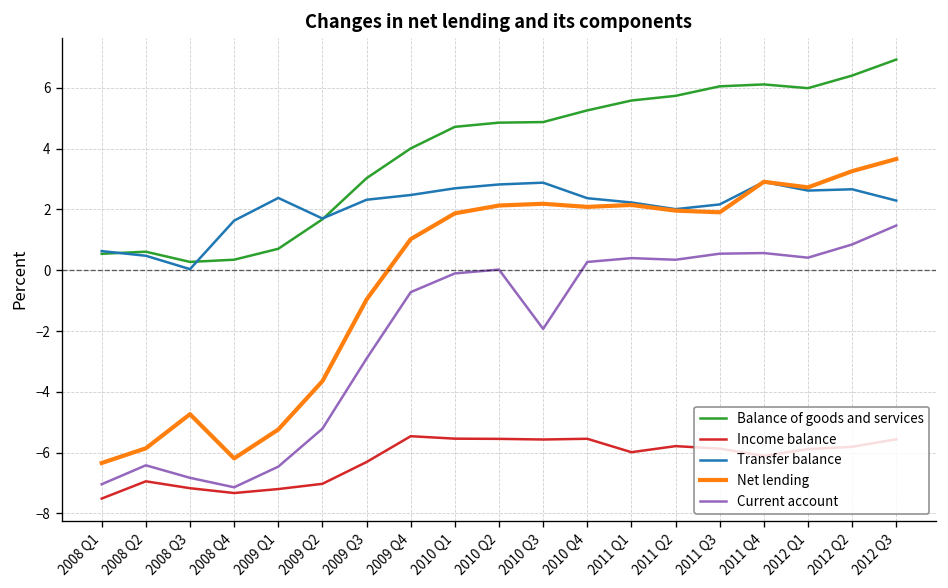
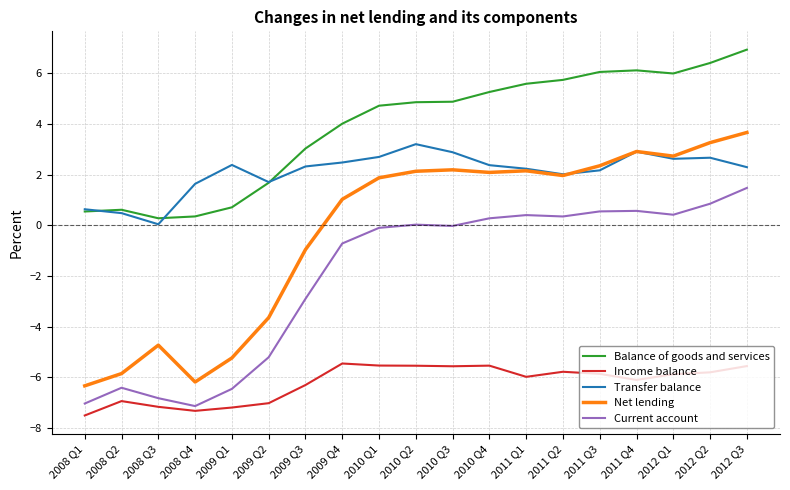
  {
    "Balance of goods and services": {
      "2008 Q2": 0.6,
      "2008 Q3": 0.3,
      "2008 Q4": 0.3,
      "2009 Q1": 0.7,
      "2009 Q3": 3.0,
      "2009 Q4": 4.0,
      "2010 Q1": 4.7,
      "2010 Q2": 4.9,
      "2010 Q3": 4.9,
      "2010 Q4": 5.3,
      "2011 Q1": 5.6,
      "2011 Q2": 5.7,
      "2011 Q3": 6.1,
      "2011 Q4": 6.1,
      "2012 Q1": 6.0,
      "2012 Q2": 6.4,
      "2012 Q3": 6.9
    },
    "Income balance": {
      "2008 Q1": -7.5,
      "2008 Q2": -6.9,
      "2008 Q3": -7.2,
      "2008 Q4": -7.3,
      "2009 Q1": -7.2,
      "2009 Q2": -7.0,
      "2009 Q3": -6.3,
      "2009 Q4": -5.5,
      "2010 Q1": -5.5,
      "2010 Q2": -5.5,
      "2010 Q3": -5.6,
      "2010 Q4": -5.5,
      "2011 Q1": -6.0,
      "2011 Q2": -5.8
    },
    "Transfer balance": {
      "2008 Q2": 0.5,
      "2008 Q3": 0.0,
      "2008 Q4": 1.6,
      "2009 Q1": 2.4,
      "2009 Q3": 2.3,
      "2009 Q4": 2.5,
      "2010 Q1": 2.7,
-     "2010 Q2": 2.8,
+     "2010 Q2": 3.2,
      "2010 Q3": 2.9,
      "2010 Q4": 2.4,
      "2011 Q3": 2.2,
      "2012 Q1": 2.6,
      "2012 Q2": 2.7,
      "2012 Q3": 2.3
    },
    "Net lending": {
      "2008 Q1": -6.3,
      "2008 Q2": -5.9,
      "2008 Q3": -4.7,
      "2008 Q4": -6.2,
      "2009 Q1": -5.2,
      "2009 Q2": -3.6,
      "2009 Q3": -1.0,
      "2009 Q4": 1.0,
      "2010 Q1": 1.9,
      "2010 Q2": 2.1,
      "2010 Q3": 2.2,
      "2010 Q4": 2.1,
-     "2011 Q3": 1.9,
+     "2011 Q3": 2.3,
      "2012 Q1": 2.7,
      "2012 Q2": 3.3,
      "2012 Q3": 3.7
    },
    "Current account": {
      "2008 Q1": -7.0,
      "2008 Q2": -6.4,
      "2008 Q3": -6.8,
      "2008 Q4": -7.1,
      "2009 Q1": -6.5,
      "2009 Q2": -5.2,
      "2009 Q3": -2.9,
      "2009 Q4": -0.7,
      "2010 Q1": -0.1,
      "2010 Q2": 0.0,
-     "2010 Q3": -1.9,
+     "2010 Q3": 0.0,
      "2010 Q4": 0.3,
      "2011 Q1": 0.4,
      "2011 Q2": 0.3,
      "2011 Q3": 0.5,
      "2011 Q4": 0.6,
      "2012 Q1": 0.4,
      "2012 Q2": 0.8,
      "2012 Q3": 1.5
    }
  }
